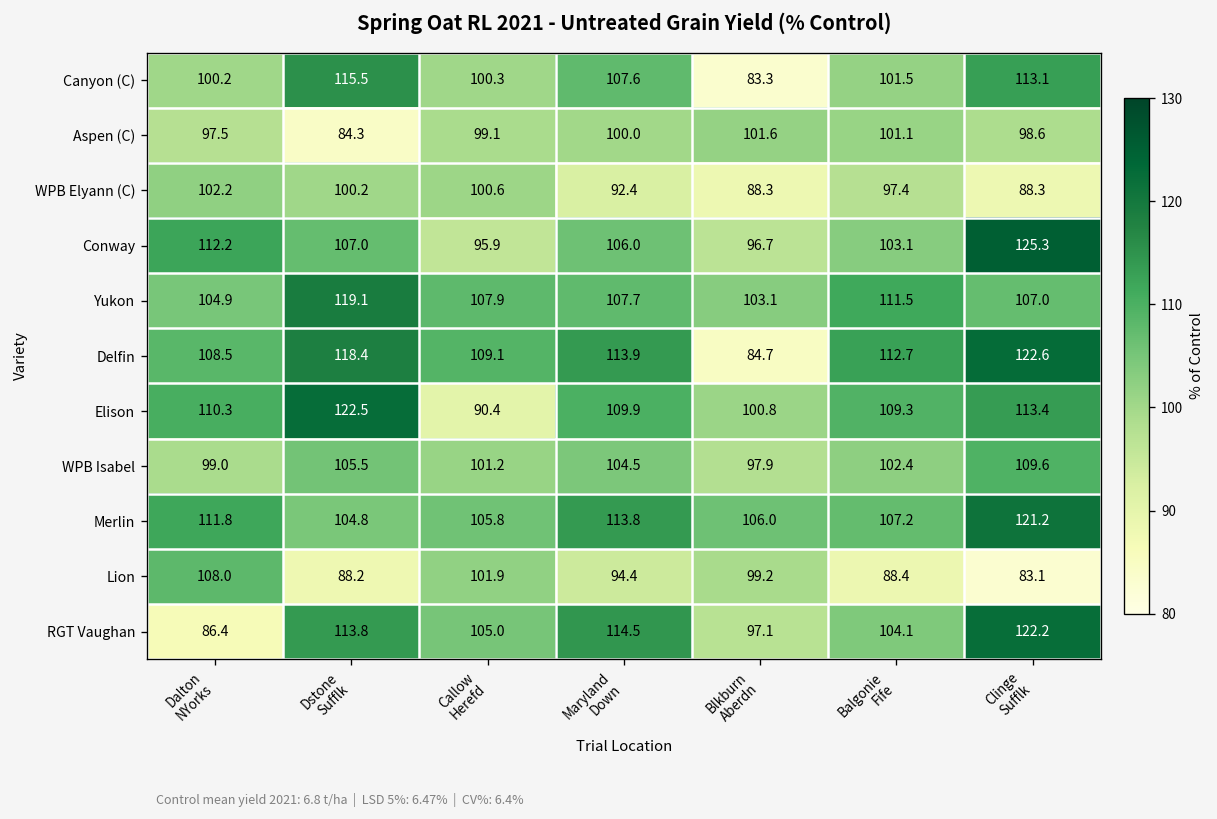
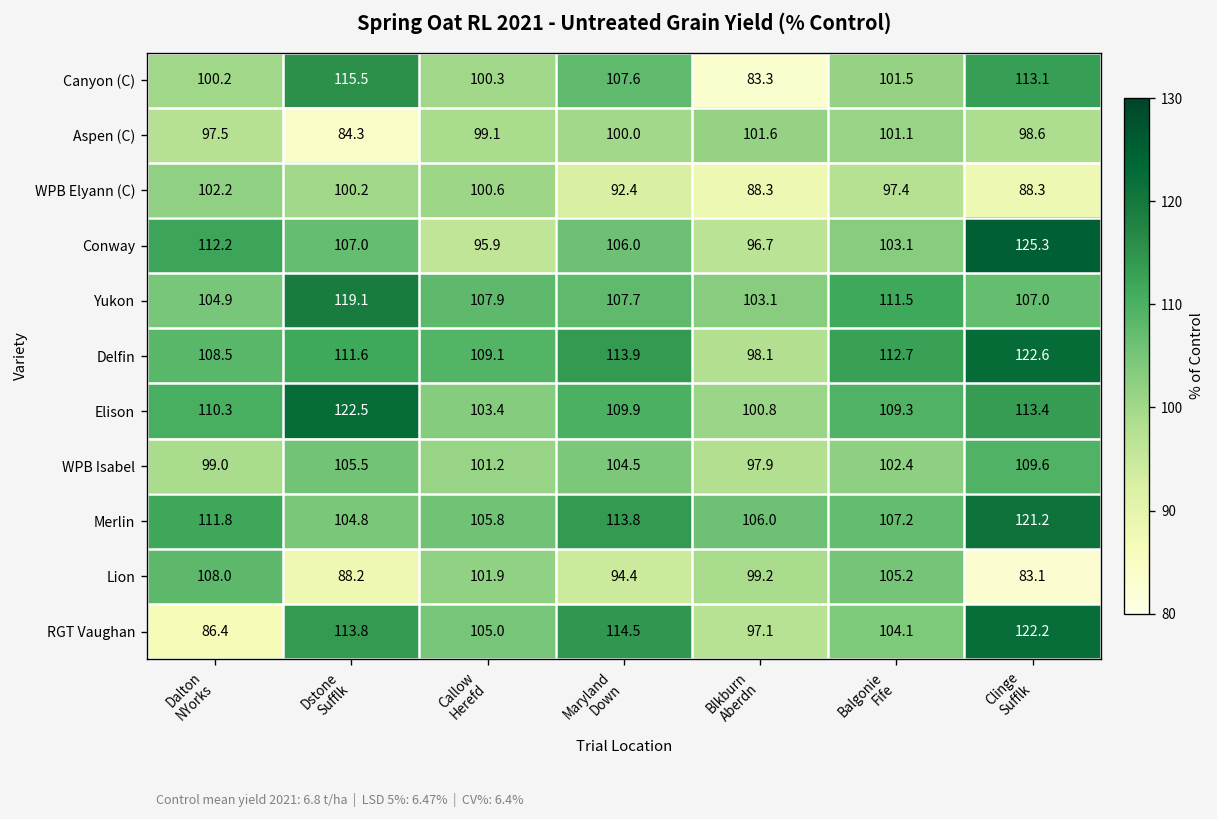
  {
    "Canyon (C)": {
      "Dalton NYorks": 100.2,
      "Dstone Sufflk": 115.5,
      "Callow Herefd": 100.3,
      "Maryland Down": 107.6,
      "Blkburn Aberdn": 83.3,
      "Balgonie Fife": 101.5,
      "Clinge Sufflk": 113.1
    },
    "Aspen (C)": {
      "Dalton NYorks": 97.5,
      "Dstone Sufflk": 84.3,
      "Callow Herefd": 99.1,
      "Maryland Down": 100.0,
      "Blkburn Aberdn": 101.6,
      "Balgonie Fife": 101.1,
      "Clinge Sufflk": 98.6
    },
    "WPB Elyann (C)": {
      "Dalton NYorks": 102.2,
      "Dstone Sufflk": 100.2,
      "Callow Herefd": 100.6,
      "Maryland Down": 92.4,
      "Blkburn Aberdn": 88.3,
      "Balgonie Fife": 97.4,
      "Clinge Sufflk": 88.3
    },
    "Conway": {
      "Dalton NYorks": 112.2,
      "Dstone Sufflk": 107.0,
      "Callow Herefd": 95.9,
      "Maryland Down": 106.0,
      "Blkburn Aberdn": 96.7,
      "Balgonie Fife": 103.1,
      "Clinge Sufflk": 125.3
    },
    "Yukon": {
      "Dalton NYorks": 104.9,
      "Dstone Sufflk": 119.1,
      "Callow Herefd": 107.9,
      "Maryland Down": 107.7,
      "Blkburn Aberdn": 103.1,
      "Balgonie Fife": 111.5,
      "Clinge Sufflk": 107.0
    },
    "Delfin": {
      "Dalton NYorks": 108.5,
-     "Dstone Sufflk": 118.4,
+     "Dstone Sufflk": 111.6,
      "Callow Herefd": 109.1,
      "Maryland Down": 113.9,
-     "Blkburn Aberdn": 84.7,
+     "Blkburn Aberdn": 98.1,
      "Balgonie Fife": 112.7,
      "Clinge Sufflk": 122.6
    },
    "Elison": {
      "Dalton NYorks": 110.3,
      "Dstone Sufflk": 122.5,
-     "Callow Herefd": 90.4,
+     "Callow Herefd": 103.4,
      "Maryland Down": 109.9,
      "Blkburn Aberdn": 100.8,
      "Balgonie Fife": 109.3,
      "Clinge Sufflk": 113.4
    },
    "WPB Isabel": {
      "Dalton NYorks": 99.0,
      "Dstone Sufflk": 105.5,
      "Callow Herefd": 101.2,
      "Maryland Down": 104.5,
      "Blkburn Aberdn": 97.9,
      "Balgonie Fife": 102.4,
      "Clinge Sufflk": 109.6
    },
    "Merlin": {
      "Dalton NYorks": 111.8,
      "Dstone Sufflk": 104.8,
      "Callow Herefd": 105.8,
      "Maryland Down": 113.8,
      "Blkburn Aberdn": 106.0,
      "Balgonie Fife": 107.2,
      "Clinge Sufflk": 121.2
    },
    "Lion": {
      "Dalton NYorks": 108.0,
      "Dstone Sufflk": 88.2,
      "Callow Herefd": 101.9,
      "Maryland Down": 94.4,
      "Blkburn Aberdn": 99.2,
-     "Balgonie Fife": 88.4,
+     "Balgonie Fife": 105.2,
      "Clinge Sufflk": 83.1
    },
    "RGT Vaughan": {
      "Dalton NYorks": 86.4,
      "Dstone Sufflk": 113.8,
      "Callow Herefd": 105.0,
      "Maryland Down": 114.5,
      "Blkburn Aberdn": 97.1,
      "Balgonie Fife": 104.1,
      "Clinge Sufflk": 122.2
    }
  }
